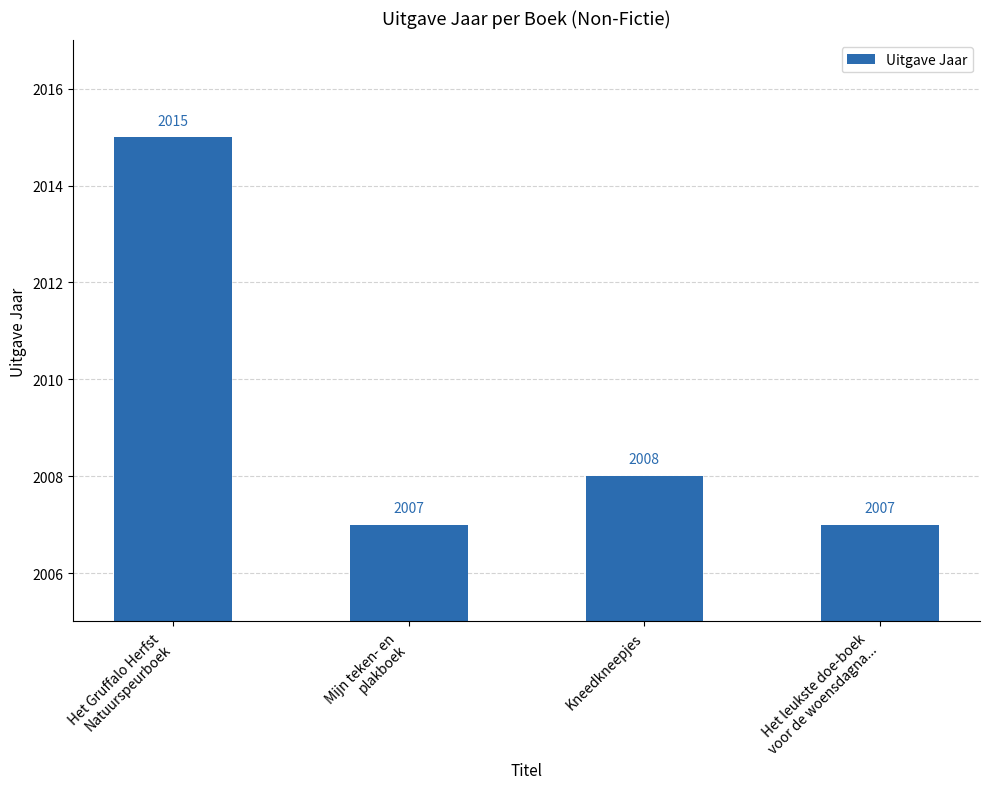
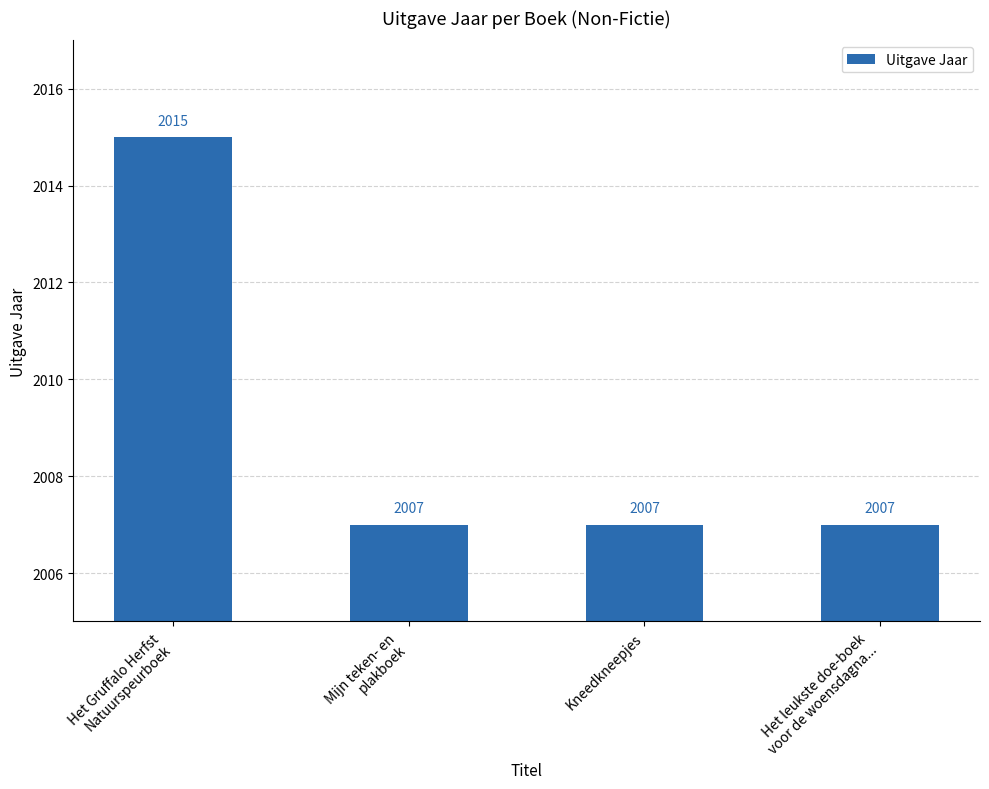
  {
    "Het Gruffalo Herfst Natuurspeurboek": 2015,
    "Mijn teken- en plakboek": 2007,
-   "Kneedkneepjes": 2008,
+   "Kneedkneepjes": 2007,
    "Het leukste doe-boek voor de woensdagna...": 2007
  }
